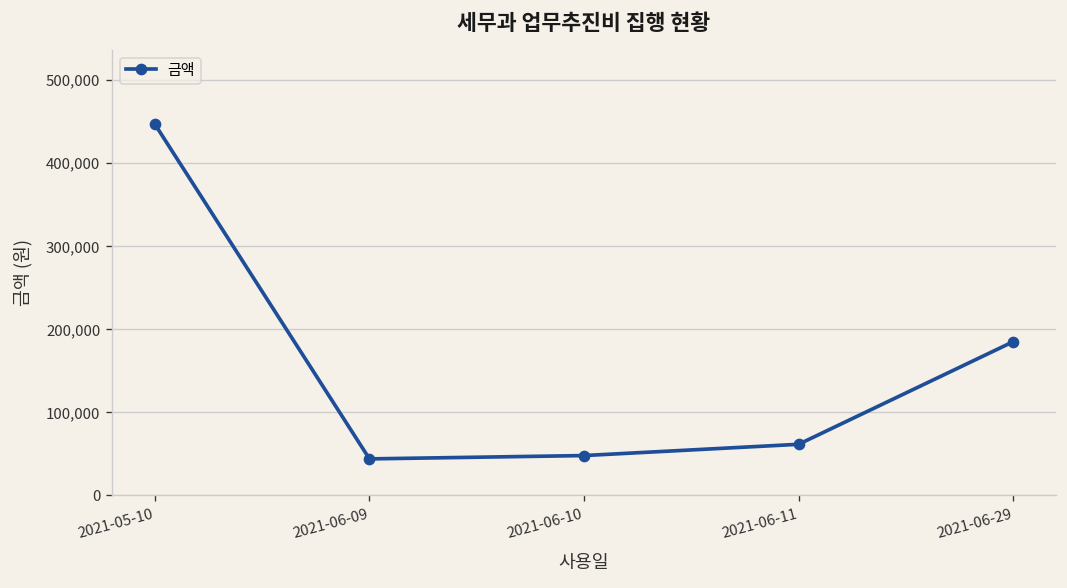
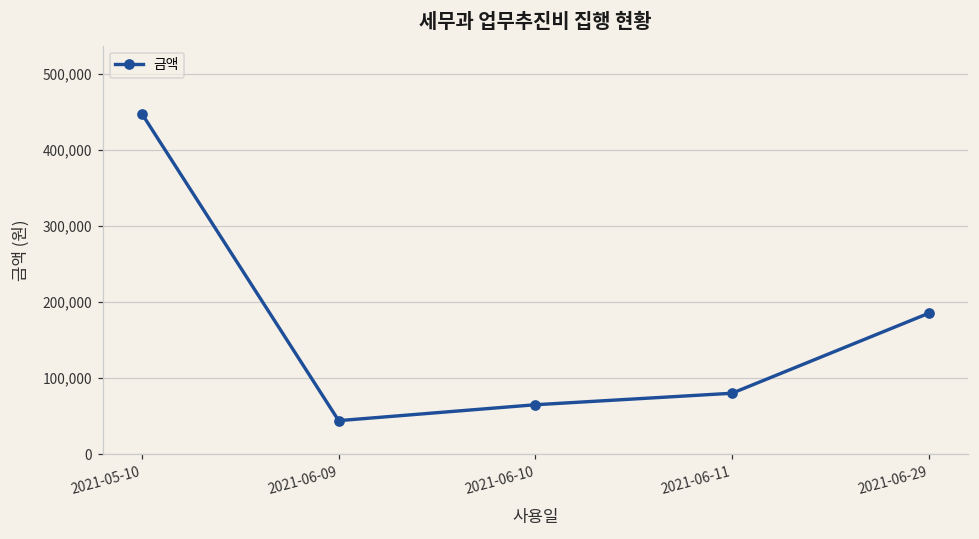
  {
    "2021-05-10": "450,000",
    "2021-06-09": "40,000",
-   "2021-06-10": "50,000",
-   "2021-06-11": "60,000",
+   "2021-06-10": "60,000",
+   "2021-06-11": "80,000",
    "2021-06-29": "190,000"
  }
